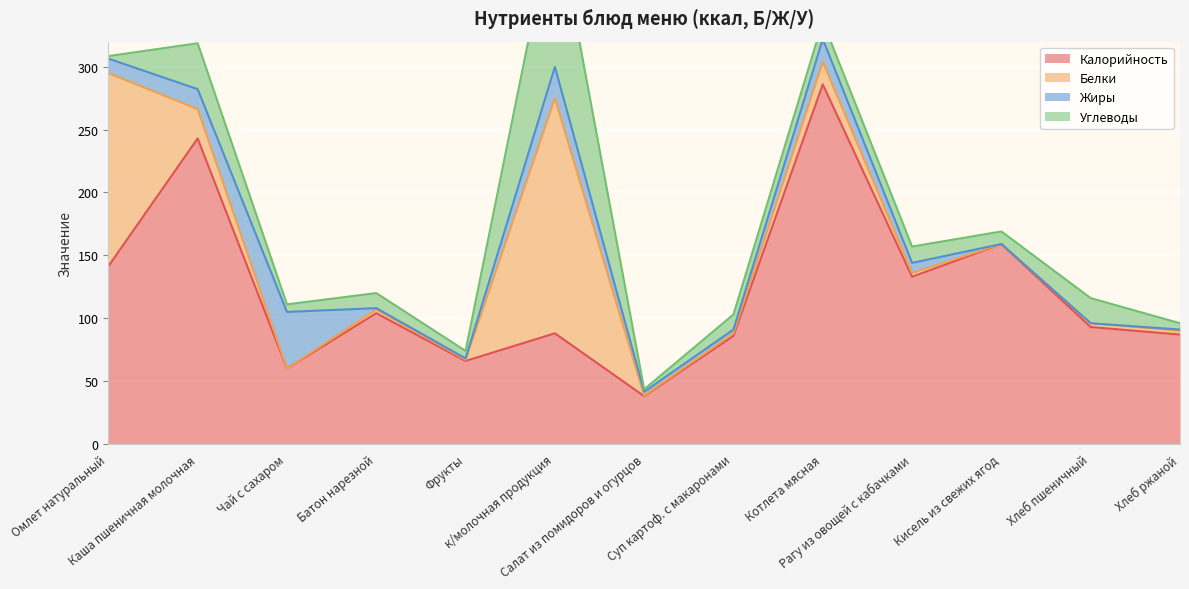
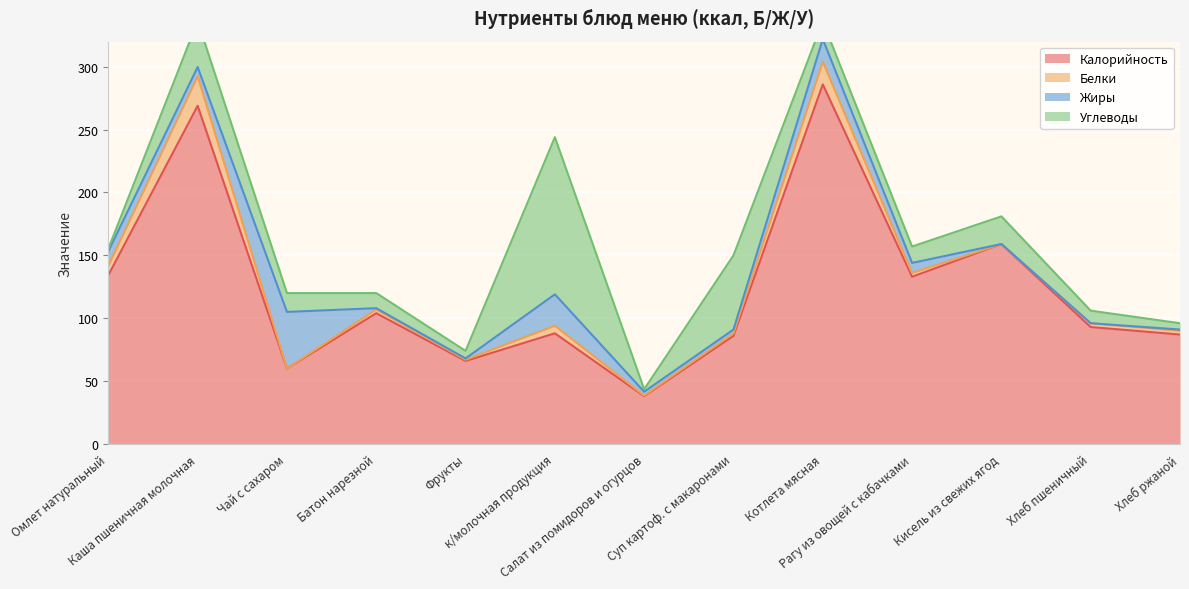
  {
    "Калорийность": {
-     "Омлет натуральный": 141,
-     "Каша пшеничная молочная": 243,
+     "Омлет натуральный": 134,
+     "Каша пшеничная молочная": 269,
      "Батон нарезной": 104,
      "к/молочная продукция": 88,
      "Котлета мясная": 286,
      "Рагу из овощей с кабачками": 133,
      "Хлеб пшеничный": 93,
      "Хлеб ржаной": 87
    },
    "Белки": {
-     "Омлет натуральный": 154,
+     "Омлет натуральный": 7,
      "Каша пшеничная молочная": 23,
-     "к/молочная продукция": 187,
+     "к/молочная продукция": 6,
      "Котлета мясная": 18,
      "Рагу из овощей с кабачками": 3
    },
    "Жиры": {
-     "Каша пшеничная молочная": 16,
+     "Каша пшеничная молочная": 7,
      "Чай с сахаром": 45,
      "к/молочная продукция": 25,
      "Суп картоф. с макаронами": 3,
      "Рагу из овощей с кабачками": 8
    },
    "Углеводы": {
-     "Чай с сахаром": 6,
+     "Чай с сахаром": 15,
      "Батон нарезной": 12,
      "Фрукты": 6,
-     "Суп картоф. с макаронами": 12,
+     "Суп картоф. с макаронами": 59,
      "Рагу из овощей с кабачками": 13,
-     "Кисель из свежих ягод": 10,
-     "Хлеб пшеничный": 20,
+     "Кисель из свежих ягод": 22,
+     "Хлеб пшеничный": 10,
      "Хлеб ржаной": 5
    }
  }
